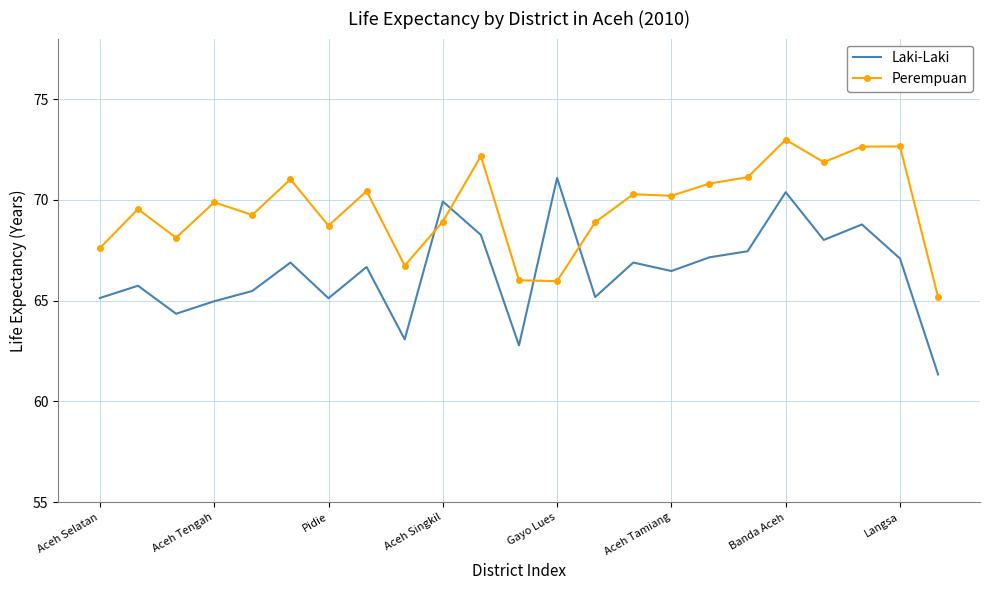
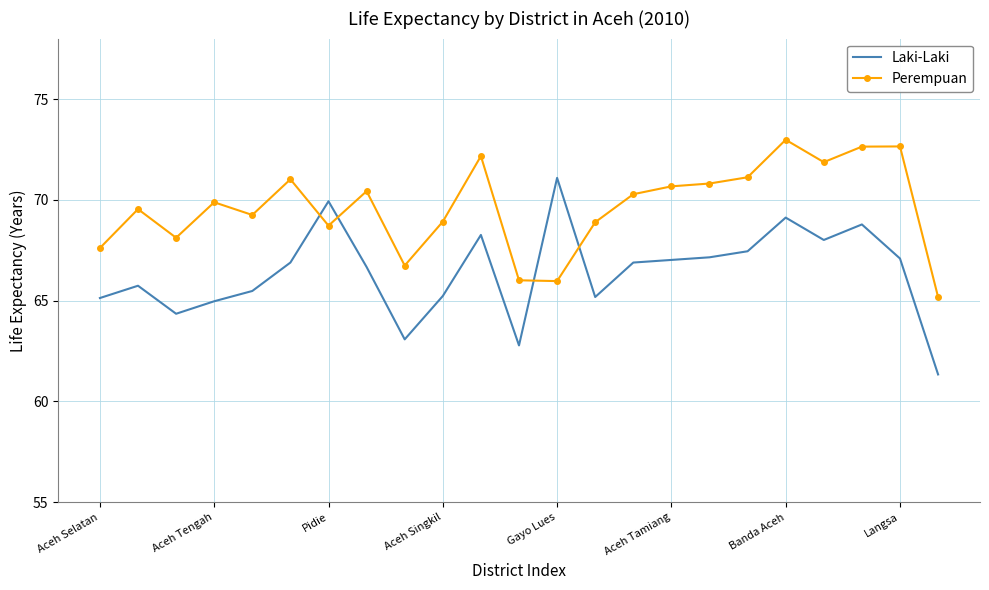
  {
    "Laki-Laki": {
      "Aceh Selatan": 65.1,
      "Aceh Tengah": 65.0,
-     "Pidie": 65.1,
-     "Aceh Singkil": 69.9,
+     "Pidie": 69.9,
+     "Aceh Singkil": 65.2,
      "Gayo Lues": 71.1,
-     "Aceh Tamiang": 66.5,
-     "Banda Aceh": 70.4,
+     "Aceh Tamiang": 67.0,
+     "Banda Aceh": 69.1,
      "Langsa": 67.1
    },
    "Perempuan": {
      "Aceh Selatan": 67.6,
      "Aceh Tengah": 69.9,
      "Pidie": 68.7,
      "Aceh Singkil": 68.9,
      "Gayo Lues": 66.0,
-     "Aceh Tamiang": 70.2,
+     "Aceh Tamiang": 70.7,
      "Banda Aceh": 73.0,
      "Langsa": 72.7
    }
  }
